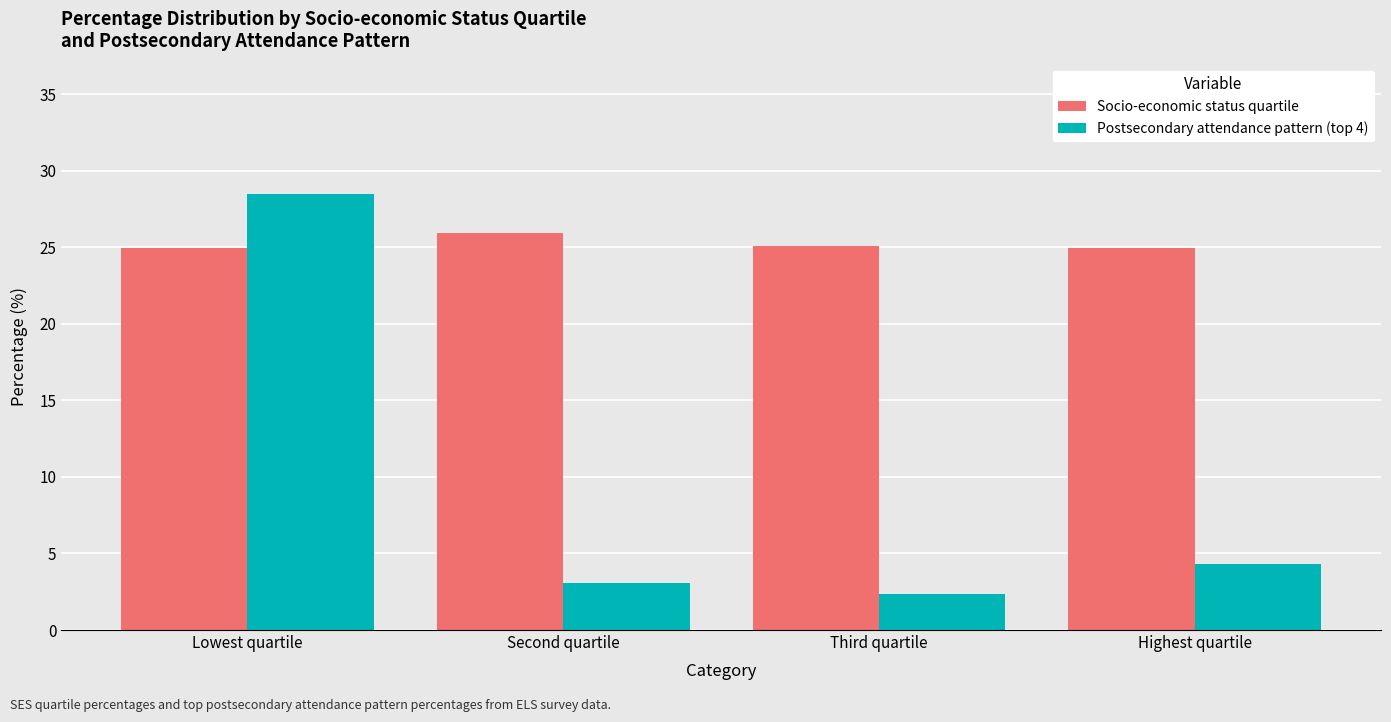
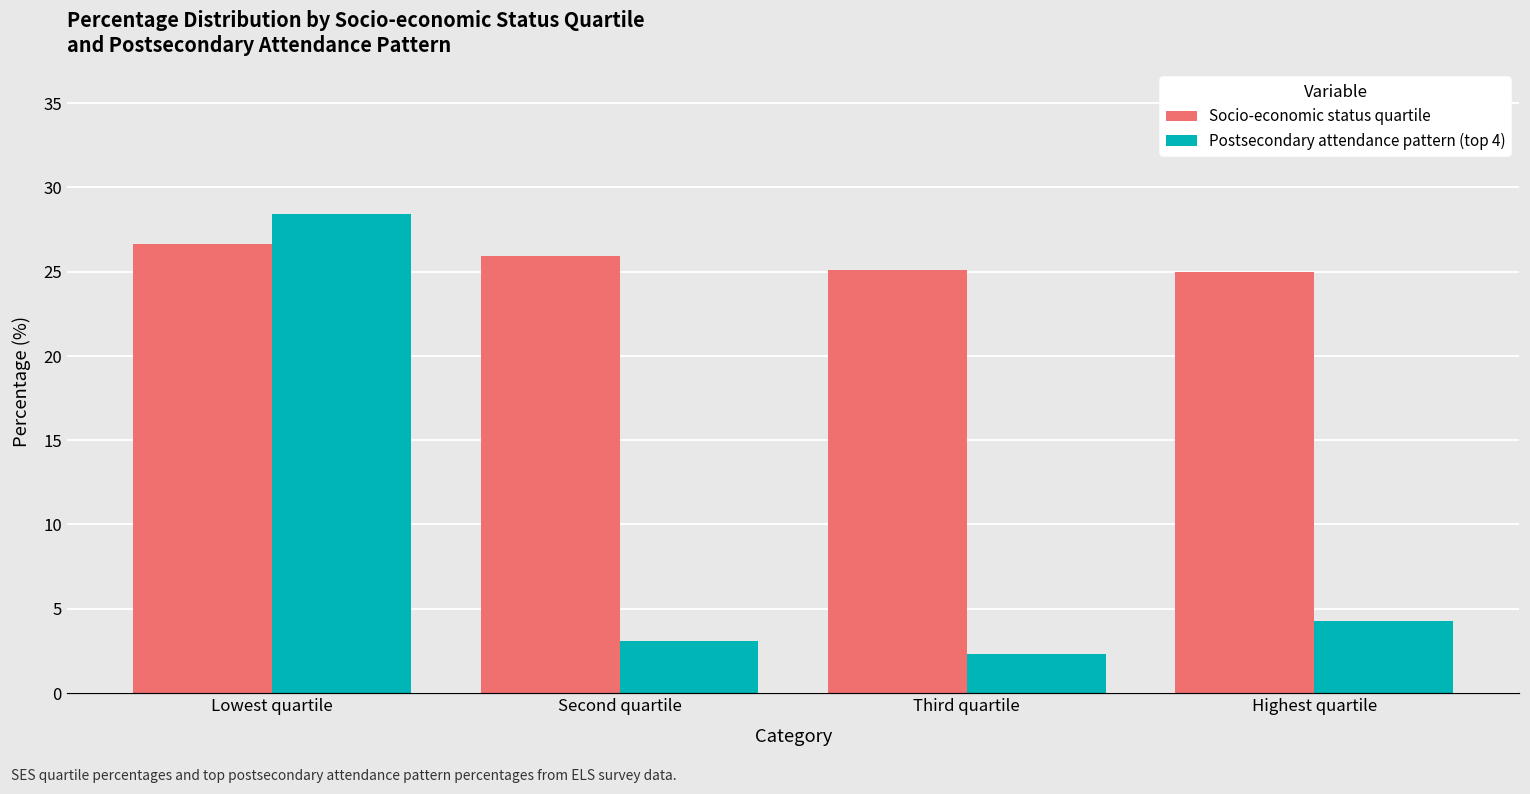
  {
    "Socio-economic status quartile": {
-     "Lowest quartile": 25.0,
+     "Lowest quartile": 26.7,
      "Second quartile": 25.9,
      "Third quartile": 25.1,
      "Highest quartile": 25.0
    },
    "Postsecondary attendance pattern (top 4)": {
      "Lowest quartile": 28.5,
      "Second quartile": 3.1,
      "Third quartile": 2.3,
      "Highest quartile": 4.3
    }
  }
